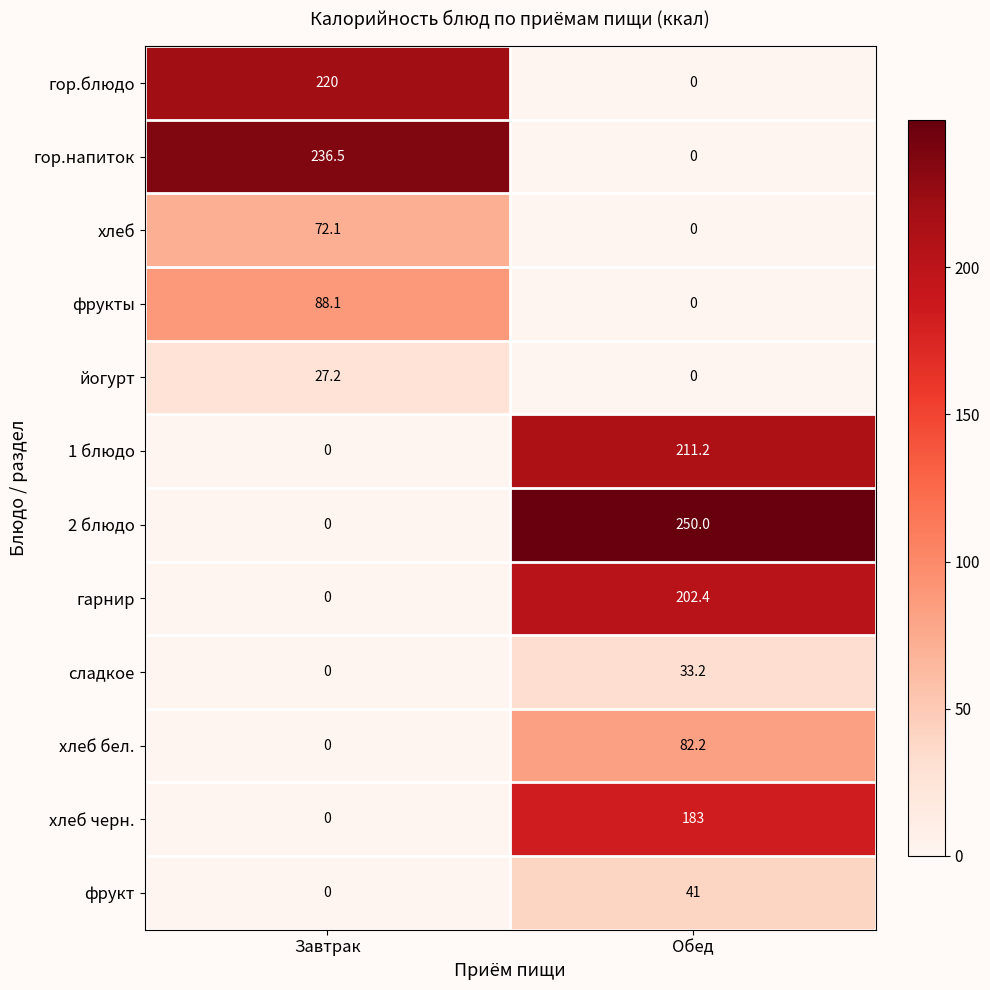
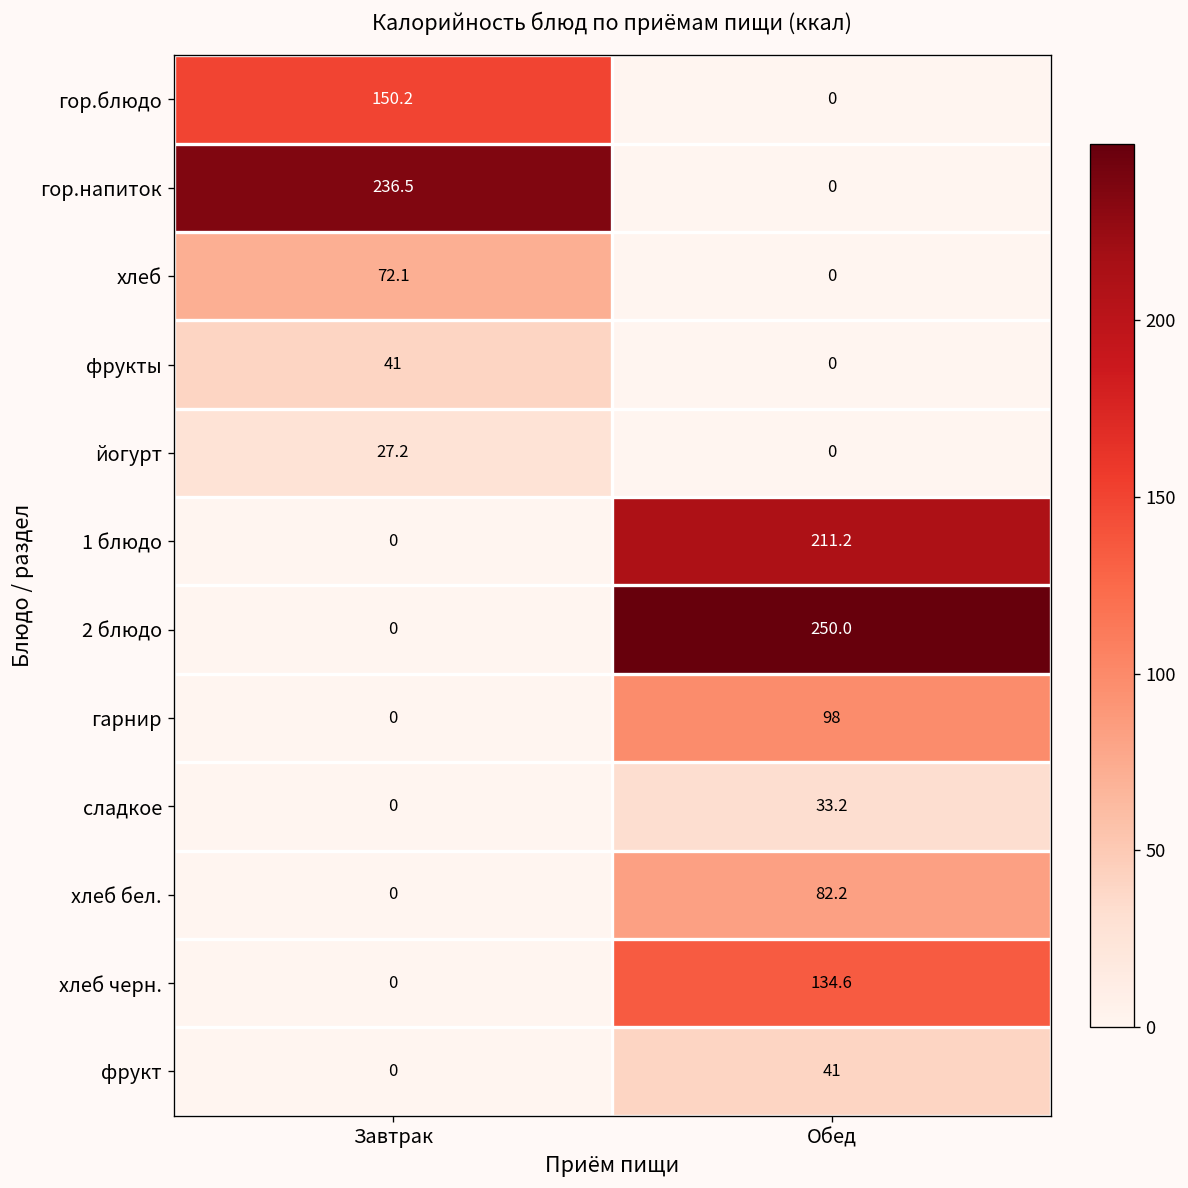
  {
    "гор.блюдо": {
-     "Завтрак": 220,
+     "Завтрак": 150.2,
      "Обед": 0
    },
    "гор.напиток": {
      "Завтрак": 236.5,
      "Обед": 0
    },
    "хлеб": {
      "Завтрак": 72.1,
      "Обед": 0
    },
    "фрукты": {
-     "Завтрак": 88.1,
+     "Завтрак": 41,
      "Обед": 0
    },
    "йогурт": {
      "Завтрак": 27.2,
      "Обед": 0
    },
    "1 блюдо": {
      "Завтрак": 0,
      "Обед": 211.2
    },
    "2 блюдо": {
      "Завтрак": 0,
      "Обед": 250.0
    },
    "гарнир": {
      "Завтрак": 0,
-     "Обед": 202.4
+     "Обед": 98
    },
    "сладкое": {
      "Завтрак": 0,
      "Обед": 33.2
    },
    "хлеб бел.": {
      "Завтрак": 0,
      "Обед": 82.2
    },
    "хлеб черн.": {
      "Завтрак": 0,
-     "Обед": 183
+     "Обед": 134.6
    },
    "фрукт": {
      "Завтрак": 0,
      "Обед": 41
    }
  }
